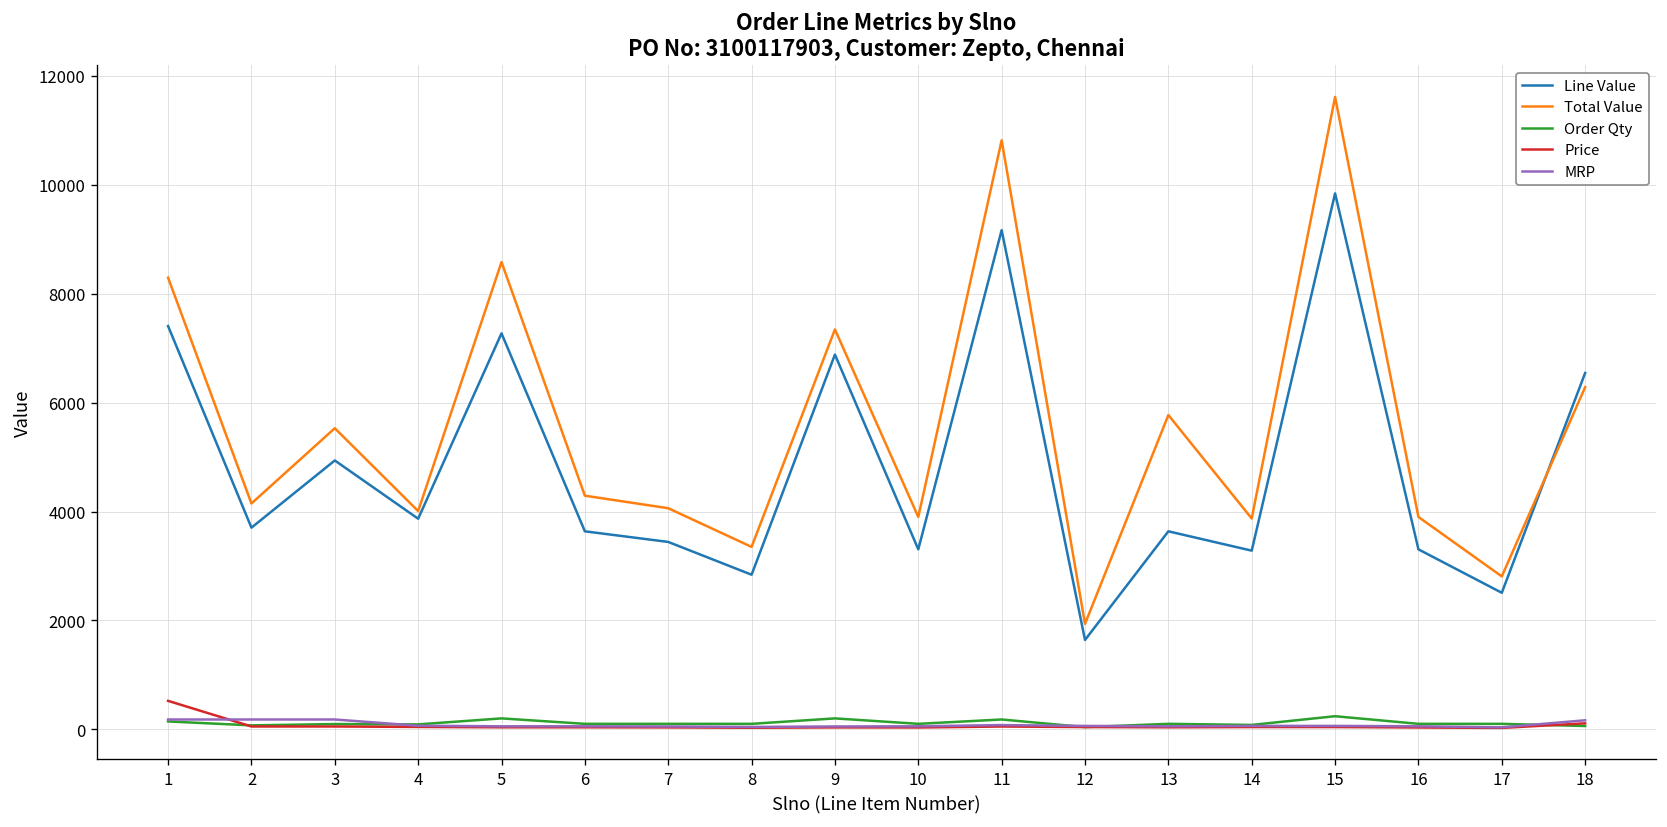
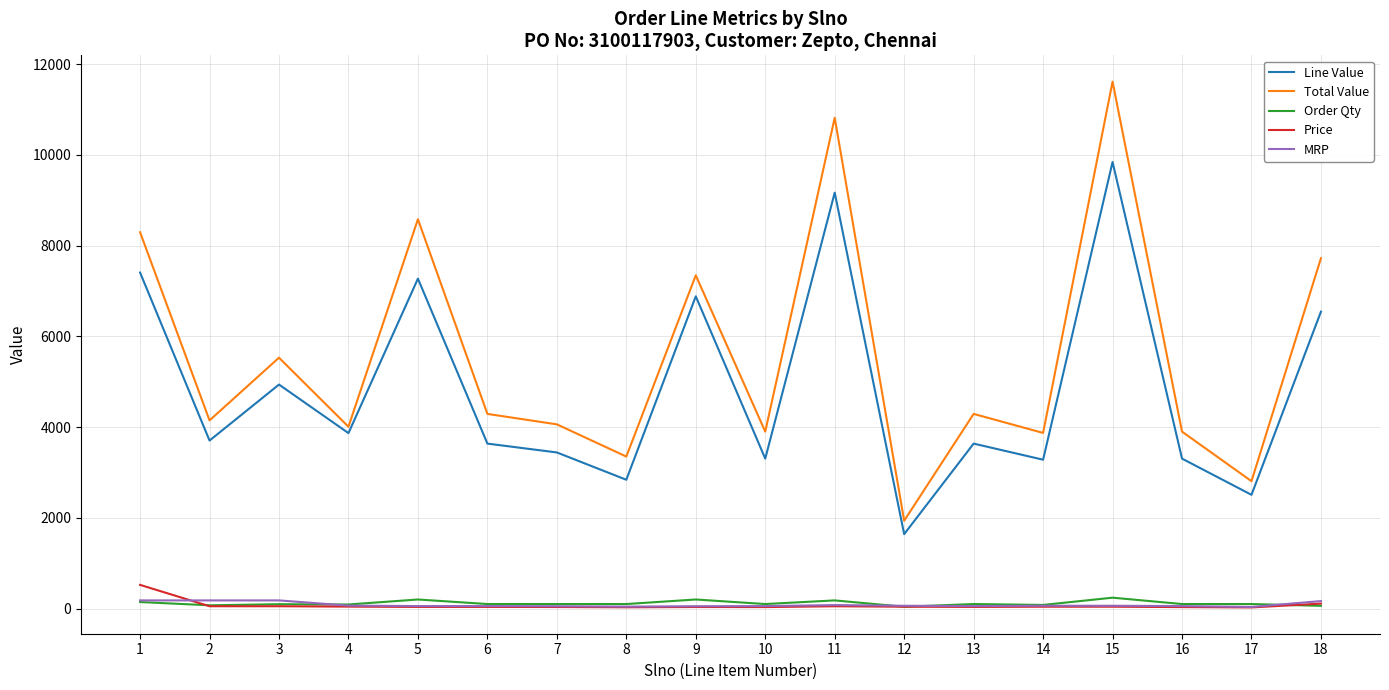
  {
    "Line Value": {
      "1": 7400,
      "2": 3700,
      "3": 4900,
      "4": 3900,
      "5": 7300,
      "6": 3600,
      "7": 3400,
      "8": 2800,
      "9": 6900,
      "10": 3300,
      "11": 9200,
      "12": 1600,
      "13": 3600,
      "14": 3300,
      "15": 9800,
      "16": 3300,
      "17": 2500,
      "18": 6500
    },
    "Total Value": {
      "1": 8300,
      "2": 4100,
      "3": 5500,
      "4": 4000,
      "5": 8600,
      "6": 4300,
      "7": 4100,
      "8": 3400,
      "9": 7300,
      "10": 3900,
      "11": 10800,
      "12": 1900,
-     "13": 5800,
+     "13": 4300,
      "14": 3900,
      "15": 11600,
      "16": 3900,
      "17": 2800,
-     "18": 6300
+     "18": 7700
    },
    "Order Qty": {
      "5": 200,
      "8": 100,
      "9": 200,
      "11": 200,
      "15": 200,
      "17": 100
    },
    "Price": {
      "1": 500
    },
    "MRP": {
      "2": 200,
      "3": 200
    }
  }
